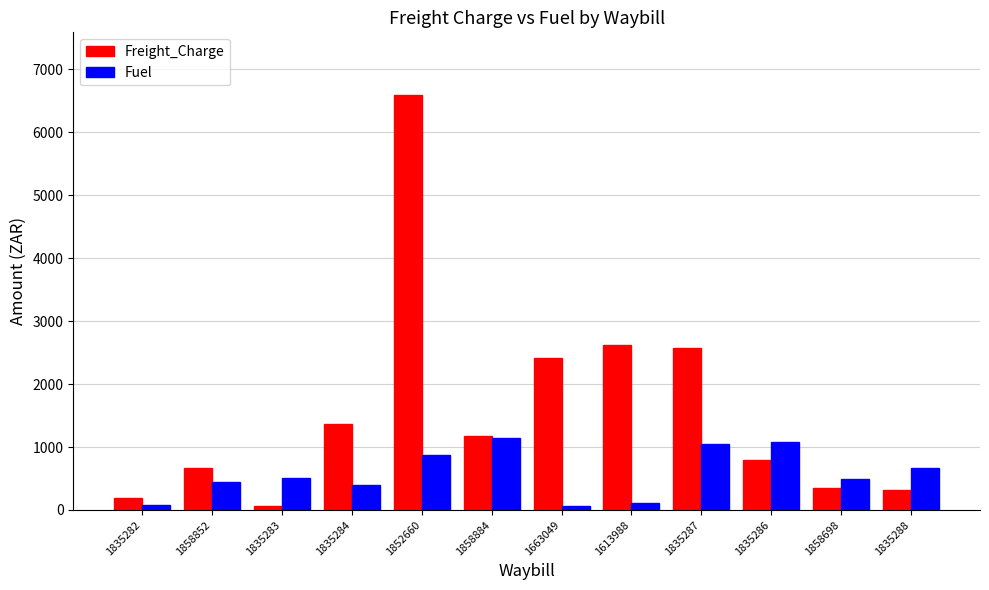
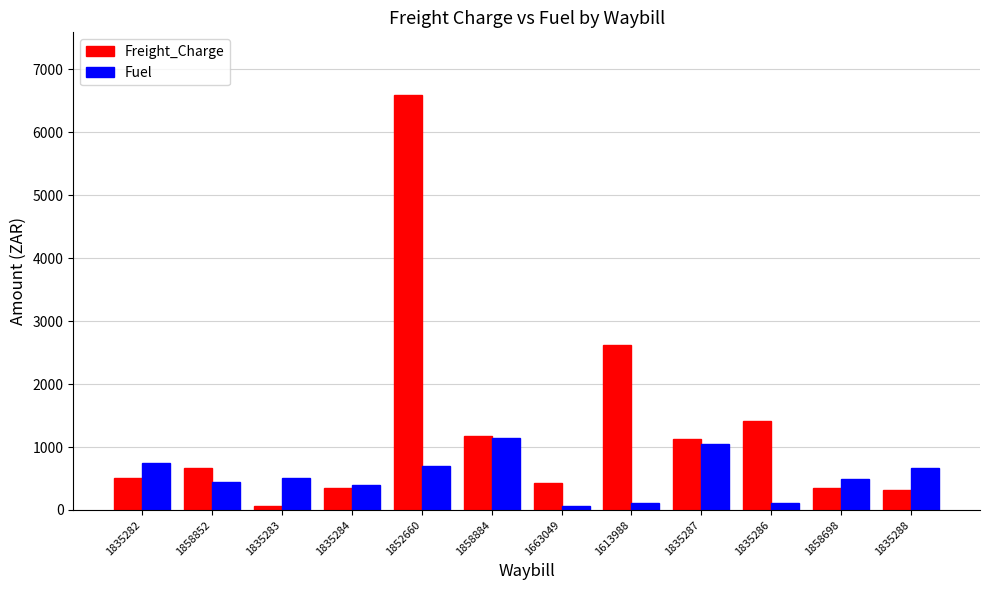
  {
    "Freight_Charge": {
-     "1835282": 200,
+     "1835282": 500,
      "1858852": 700,
      "1835283": 100,
-     "1835284": 1400,
+     "1835284": 300,
      "1852660": 6600,
      "1858884": 1200,
-     "1663049": 2400,
+     "1663049": 400,
      "1613988": 2600,
-     "1835287": 2600,
-     "1835286": 800,
+     "1835287": 1100,
+     "1835286": 1400,
      "1858698": 300,
      "1835288": 300
    },
    "Fuel": {
-     "1835282": 100,
+     "1835282": 800,
      "1858852": 500,
      "1835283": 500,
      "1835284": 400,
-     "1852660": 900,
+     "1852660": 700,
      "1858884": 1100,
      "1663049": 100,
      "1613988": 100,
      "1835287": 1100,
-     "1835286": 1100,
+     "1835286": 100,
      "1858698": 500,
      "1835288": 700
    }
  }
